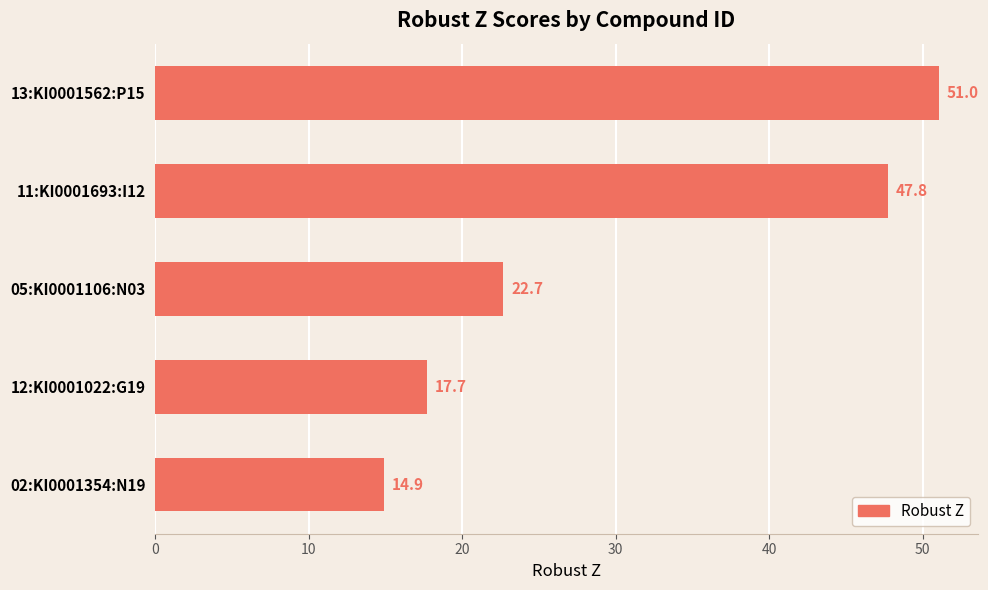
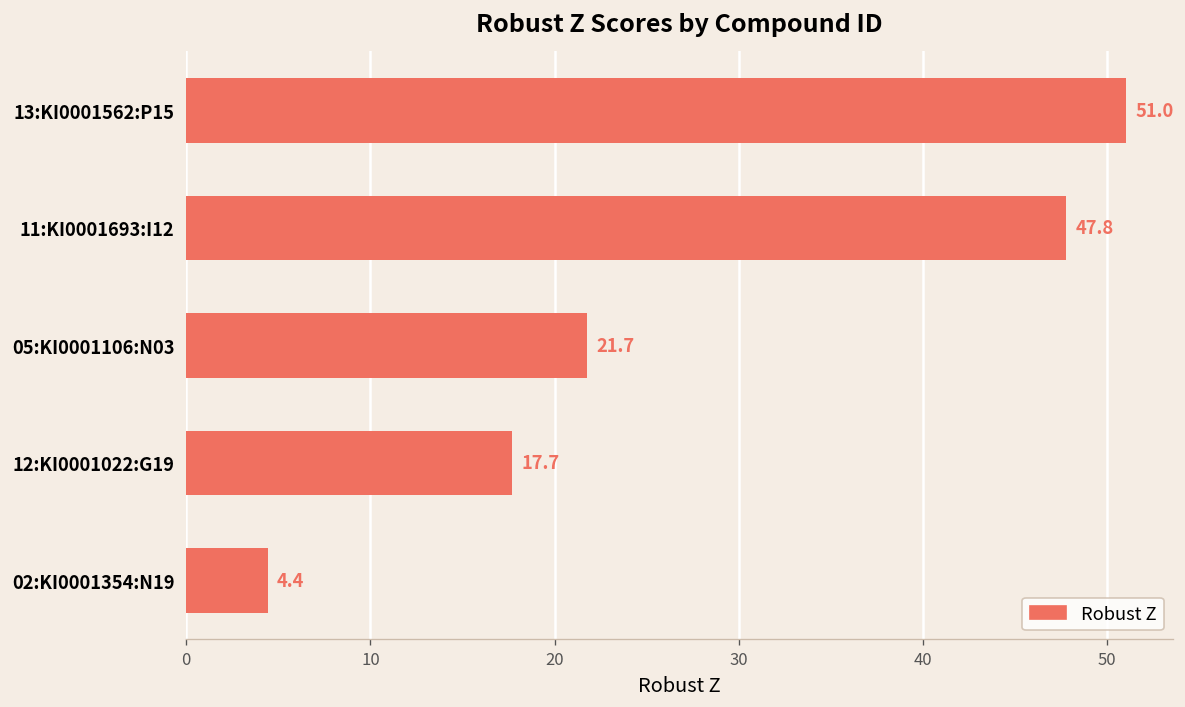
  {
    "13:KI0001562:P15": 51.0,
    "11:KI0001693:I12": 47.8,
-   "05:KI0001106:N03": 22.7,
+   "05:KI0001106:N03": 21.7,
    "12:KI0001022:G19": 17.7,
-   "02:KI0001354:N19": 14.9
+   "02:KI0001354:N19": 4.4
  }
